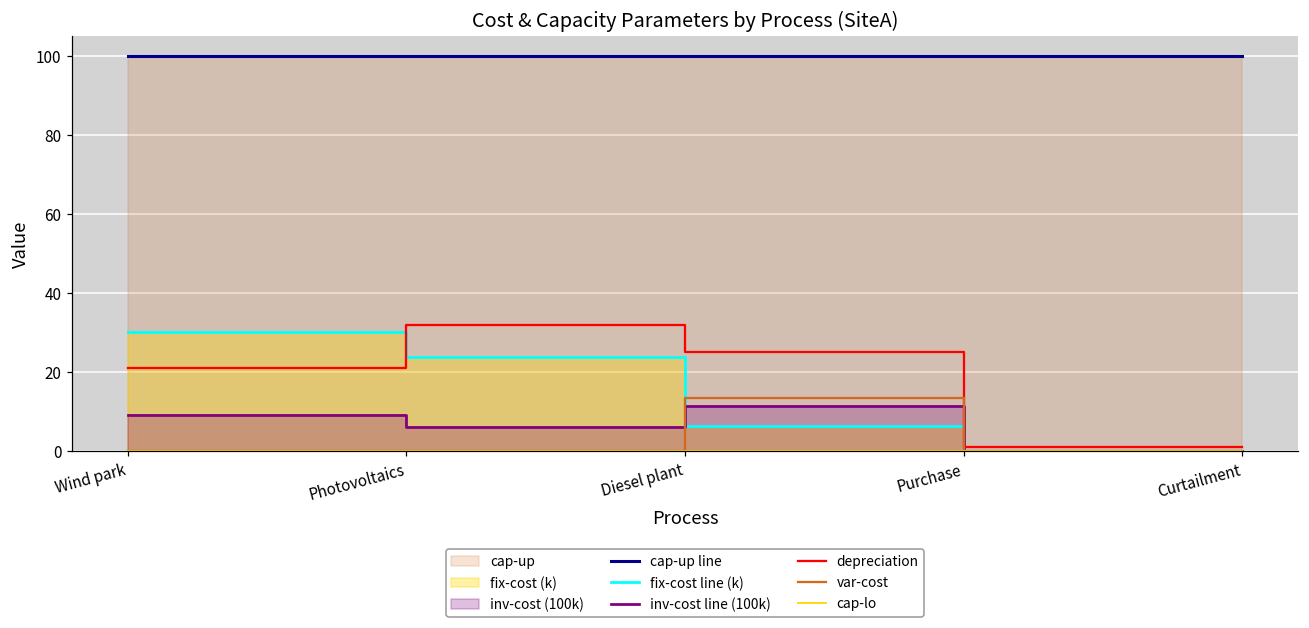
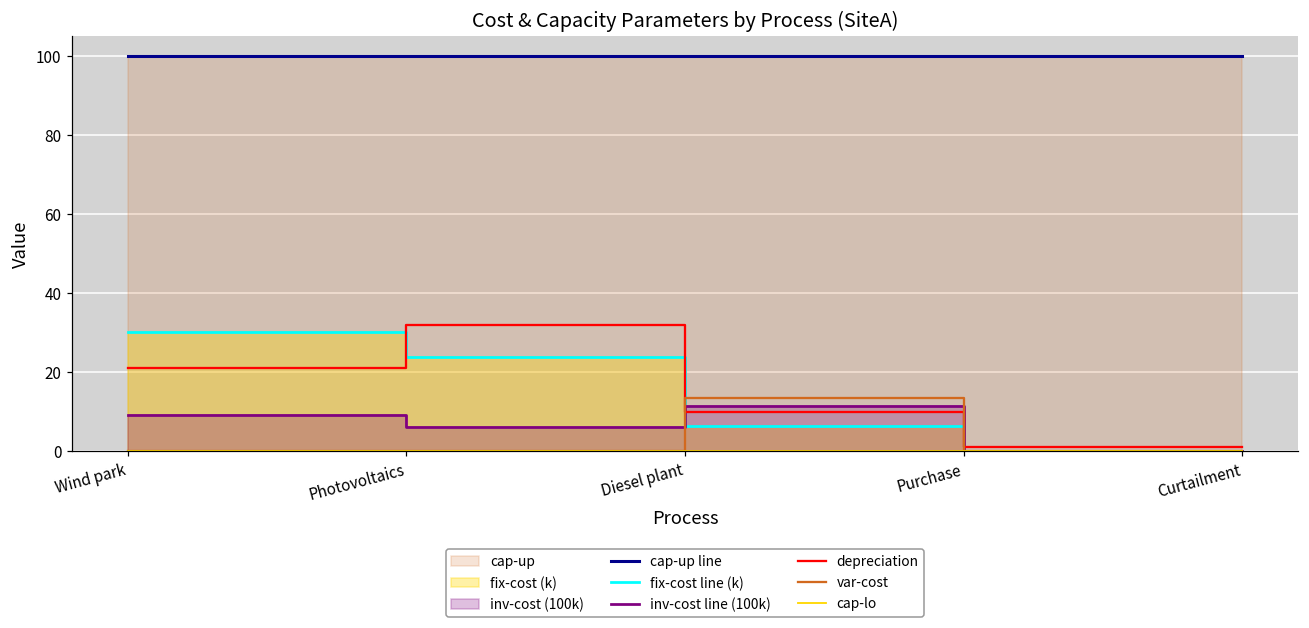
  {
    "depreciation": {
      "Wind park": 21,
      "Photovoltaics": 32,
-     "Diesel plant": 25,
+     "Diesel plant": 10,
      "Purchase": 1,
      "Curtailment": 1
    }
  }
